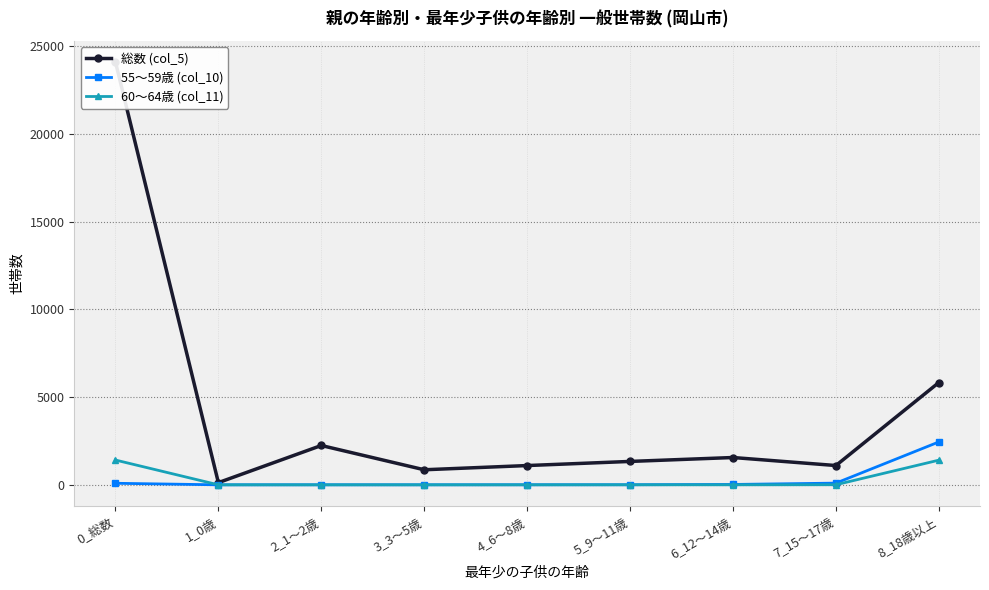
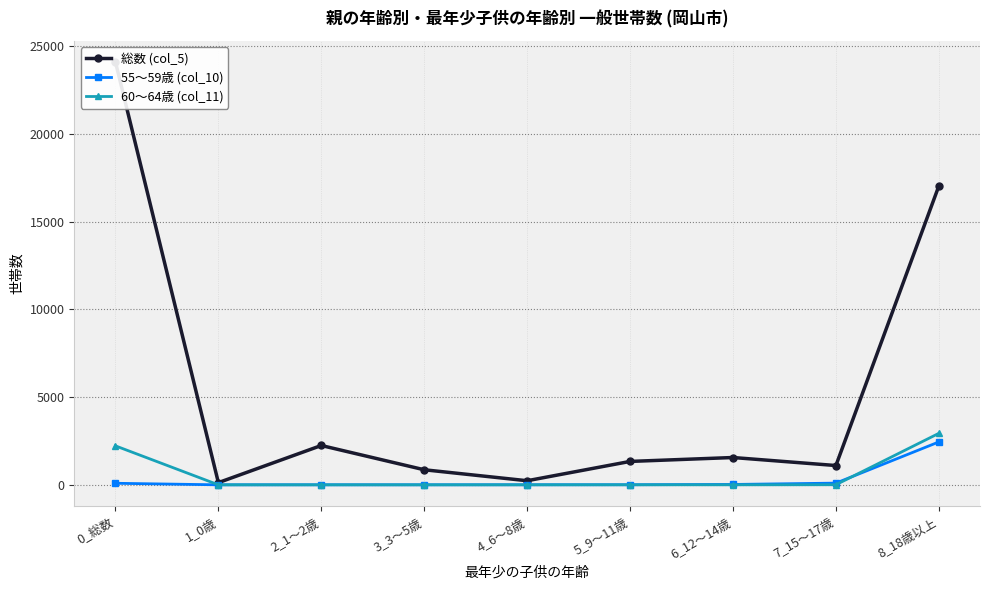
  {
    "総数 (col_5)": {
      "2_1～2歳": 2200,
      "3_3～5歳": 900,
-     "4_6～8歳": 1100,
+     "4_6～8歳": 200,
      "5_9～11歳": 1300,
      "6_12～14歳": 1600,
      "7_15～17歳": 1100,
-     "8_18歳以上": 5800
+     "8_18歳以上": 17000
    },
    "55～59歳 (col_10)": {
      "0_総数": 100,
      "8_18歳以上": 2400
    },
    "60～64歳 (col_11)": {
-     "0_総数": 1400,
-     "8_18歳以上": 1400
+     "0_総数": 2200,
+     "8_18歳以上": 2900
    }
  }
